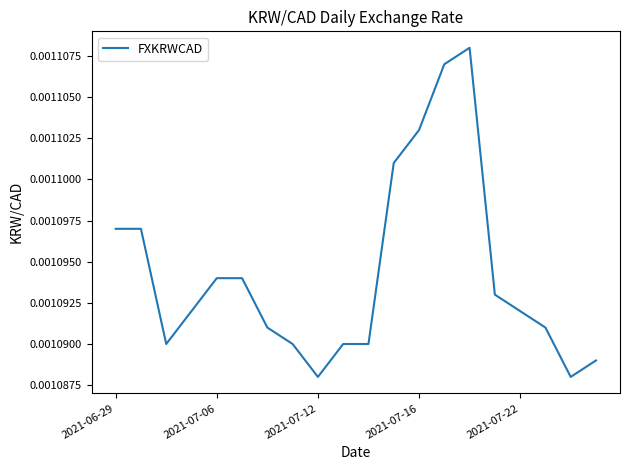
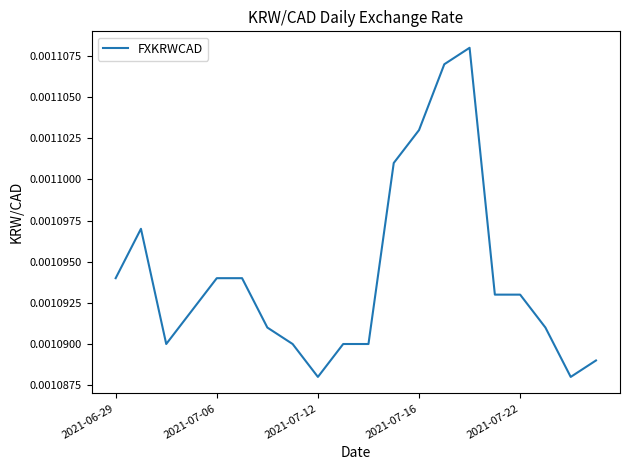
  {
-   "2021-06-29": 0.001097,
+   "2021-06-29": 0.001094,
    "2021-07-06": 0.001094,
    "2021-07-12": 0.001088,
    "2021-07-16": 0.001103,
-   "2021-07-22": 0.001092
+   "2021-07-22": 0.001093
  }
